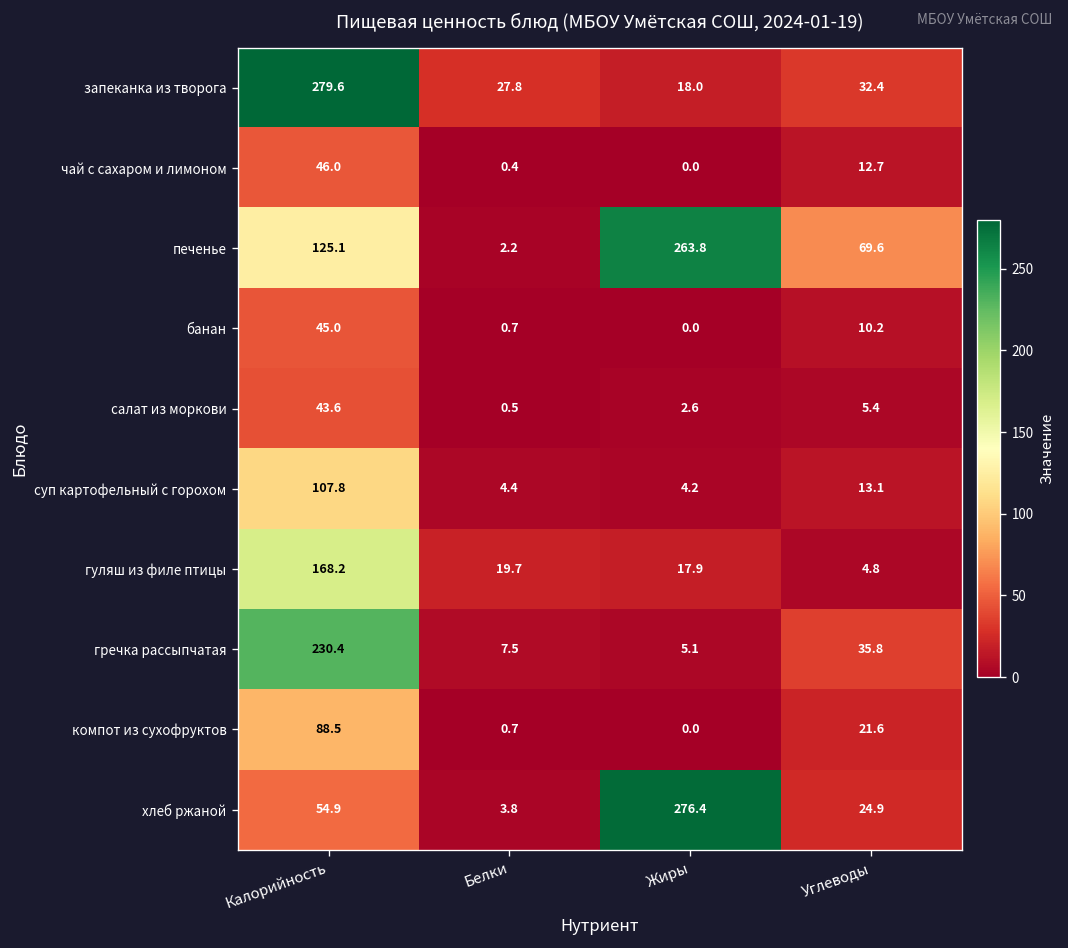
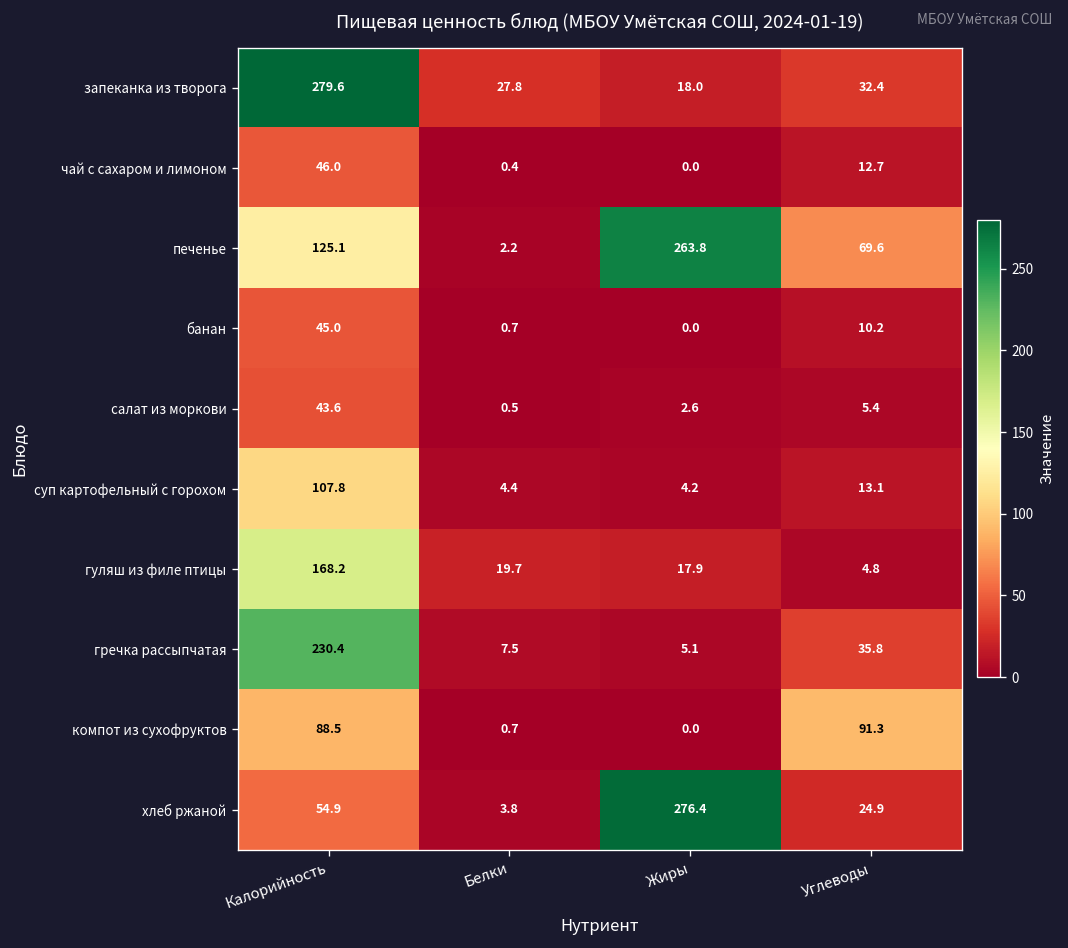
  {
    "запеканка из творога": {
      "Калорийность": 279.6,
      "Белки": 27.8,
      "Жиры": 18.0,
      "Углеводы": 32.4
    },
    "чай с сахаром и лимоном": {
      "Калорийность": 46.0,
      "Белки": 0.4,
      "Жиры": 0.0,
      "Углеводы": 12.7
    },
    "печенье": {
      "Калорийность": 125.1,
      "Белки": 2.2,
      "Жиры": 263.8,
      "Углеводы": 69.6
    },
    "банан": {
      "Калорийность": 45.0,
      "Белки": 0.7,
      "Жиры": 0.0,
      "Углеводы": 10.2
    },
    "салат из моркови": {
      "Калорийность": 43.6,
      "Белки": 0.5,
      "Жиры": 2.6,
      "Углеводы": 5.4
    },
    "суп картофельный с горохом": {
      "Калорийность": 107.8,
      "Белки": 4.4,
      "Жиры": 4.2,
      "Углеводы": 13.1
    },
    "гуляш из филе птицы": {
      "Калорийность": 168.2,
      "Белки": 19.7,
      "Жиры": 17.9,
      "Углеводы": 4.8
    },
    "гречка рассыпчатая": {
      "Калорийность": 230.4,
      "Белки": 7.5,
      "Жиры": 5.1,
      "Углеводы": 35.8
    },
    "компот из сухофруктов": {
      "Калорийность": 88.5,
      "Белки": 0.7,
      "Жиры": 0.0,
-     "Углеводы": 21.6
+     "Углеводы": 91.3
    },
    "хлеб ржаной": {
      "Калорийность": 54.9,
      "Белки": 3.8,
      "Жиры": 276.4,
      "Углеводы": 24.9
    }
  }
